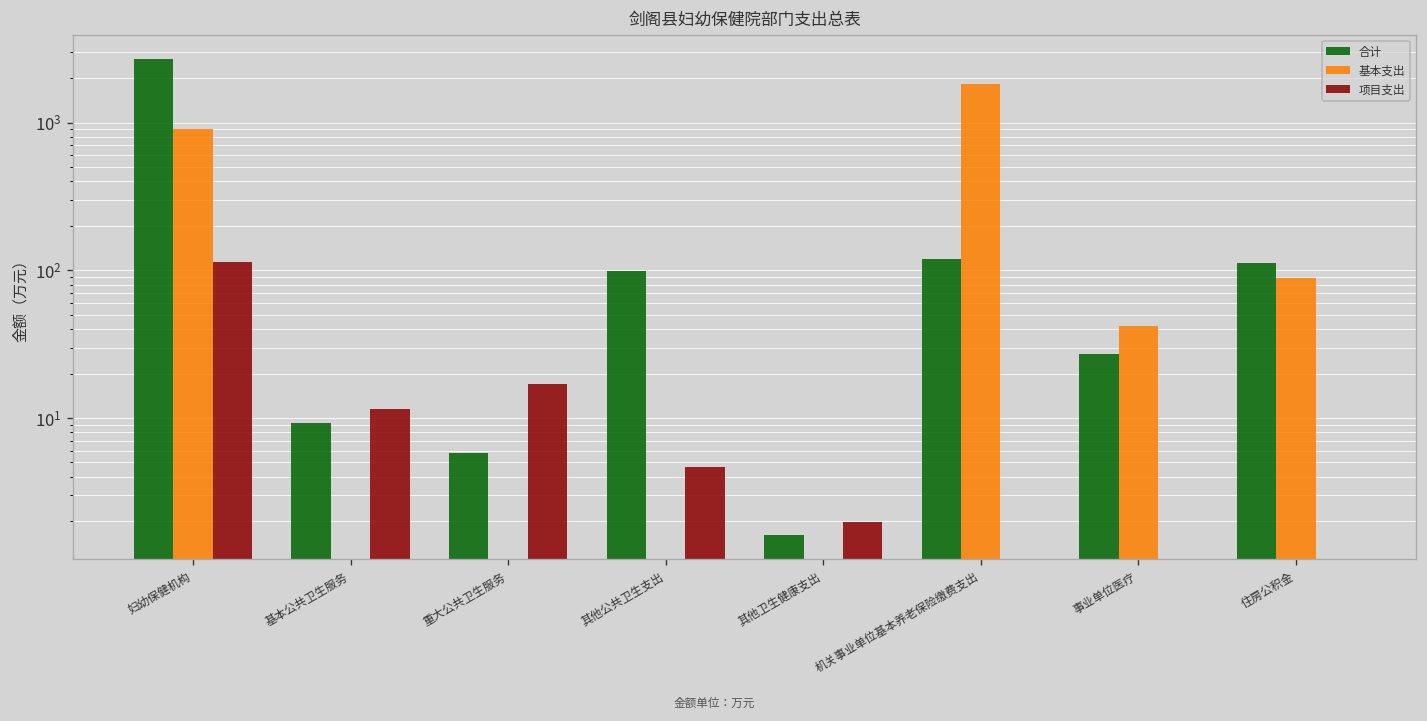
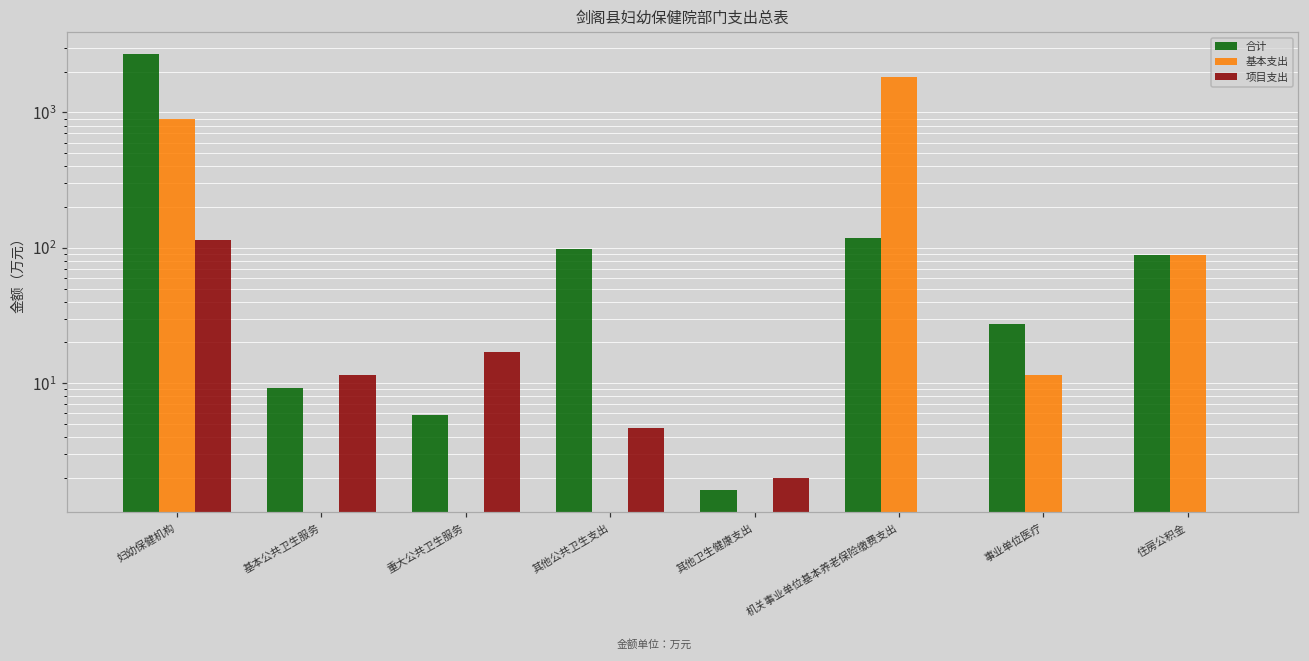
  {
    "合计": {
      "妇幼保健机构": 2700,
      "基本公共卫生服务": 9,
      "重大公共卫生服务": 6,
      "其他公共卫生支出": 100,
      "其他卫生健康支出": 1.6,
      "机关事业单位基本养老保险缴费支出": 120,
      "事业单位医疗": 27,
-     "住房公积金": 110
+     "住房公积金": 90
    },
    "基本支出": {
      "妇幼保健机构": 900,
      "机关事业单位基本养老保险缴费支出": 1800,
-     "事业单位医疗": 42,
+     "事业单位医疗": 12,
      "住房公积金": 90
    },
    "项目支出": {
      "妇幼保健机构": 110,
      "基本公共卫生服务": 12,
      "重大公共卫生服务": 17,
      "其他公共卫生支出": 4.7,
      "其他卫生健康支出": 2
    }
  }
